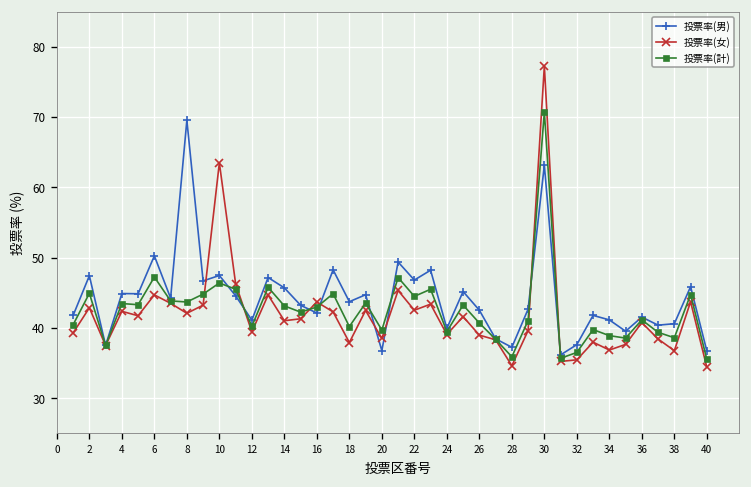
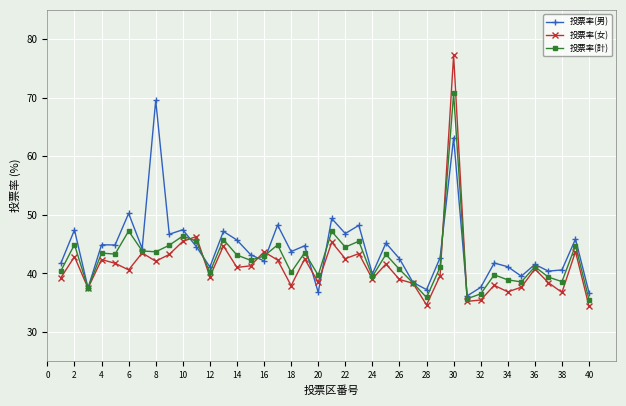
  {
    "投票率(男)": {
      "2": 47,
      "4": 45,
      "6": 50,
      "8": 70,
      "10": 47,
      "12": 41,
      "14": 46,
      "16": 42,
      "18": 44,
      "20": 37,
      "22": 47,
      "24": 40,
      "26": 43,
      "28": 37,
      "30": 63,
      "32": 38,
      "34": 41,
      "38": 41,
      "40": 37
    },
    "投票率(女)": {
      "2": 43,
      "4": 42,
-     "6": 45,
+     "6": 41,
      "8": 42,
-     "10": 63,
+     "10": 45,
      "12": 39,
      "14": 41,
      "16": 44,
      "18": 38,
      "20": 39,
      "22": 43,
      "26": 39,
      "28": 35,
      "30": 77,
      "32": 35,
      "34": 37,
      "38": 37,
      "40": 34
    },
    "投票率(計)": {
      "2": 45,
      "4": 43,
      "6": 47,
      "8": 44,
      "10": 46,
      "12": 40,
      "14": 43,
      "16": 43,
      "18": 40,
      "20": 40,
      "22": 44,
      "26": 41,
      "28": 36,
      "30": 71,
      "32": 37,
      "34": 39,
      "38": 39,
      "40": 36
    }
  }
